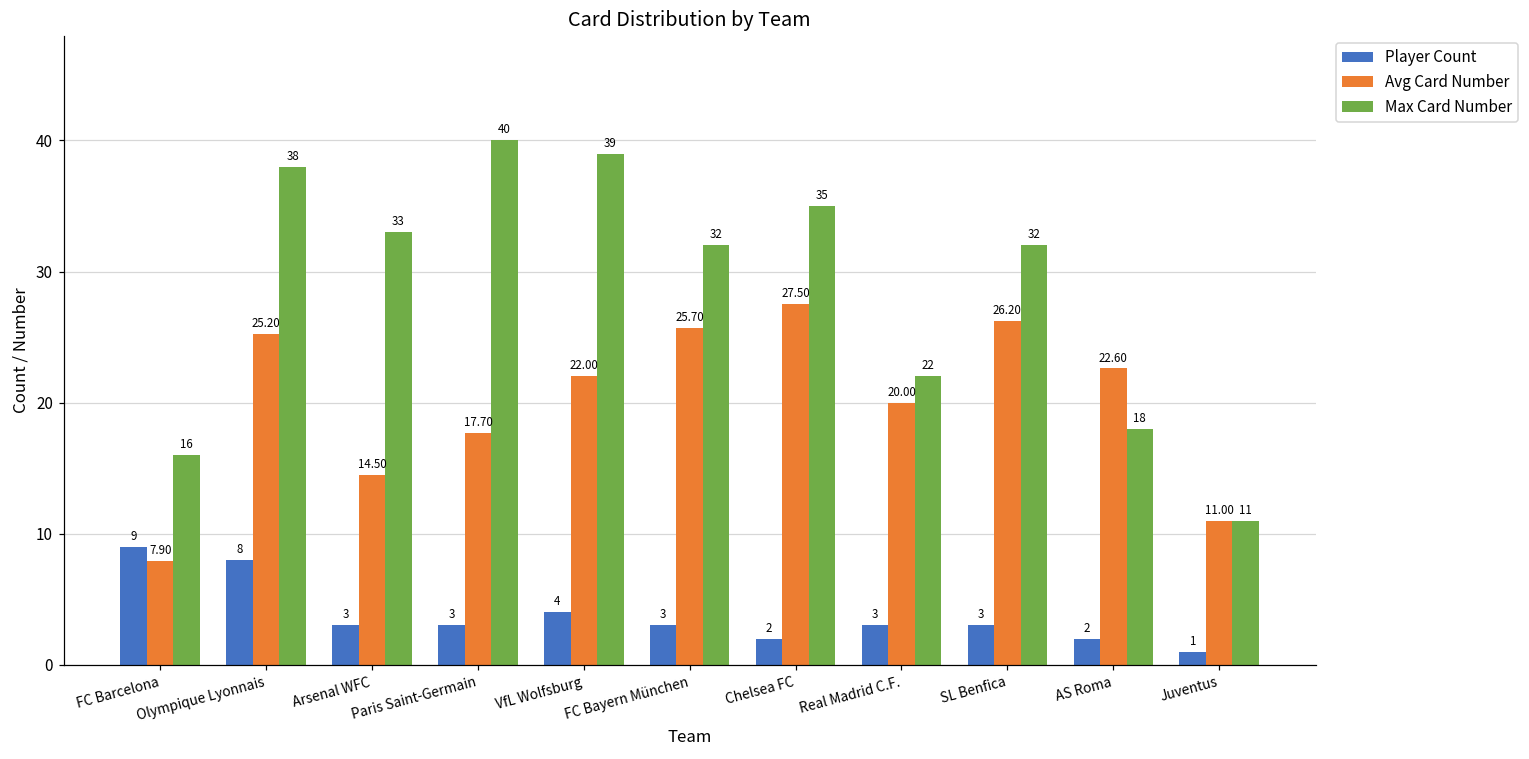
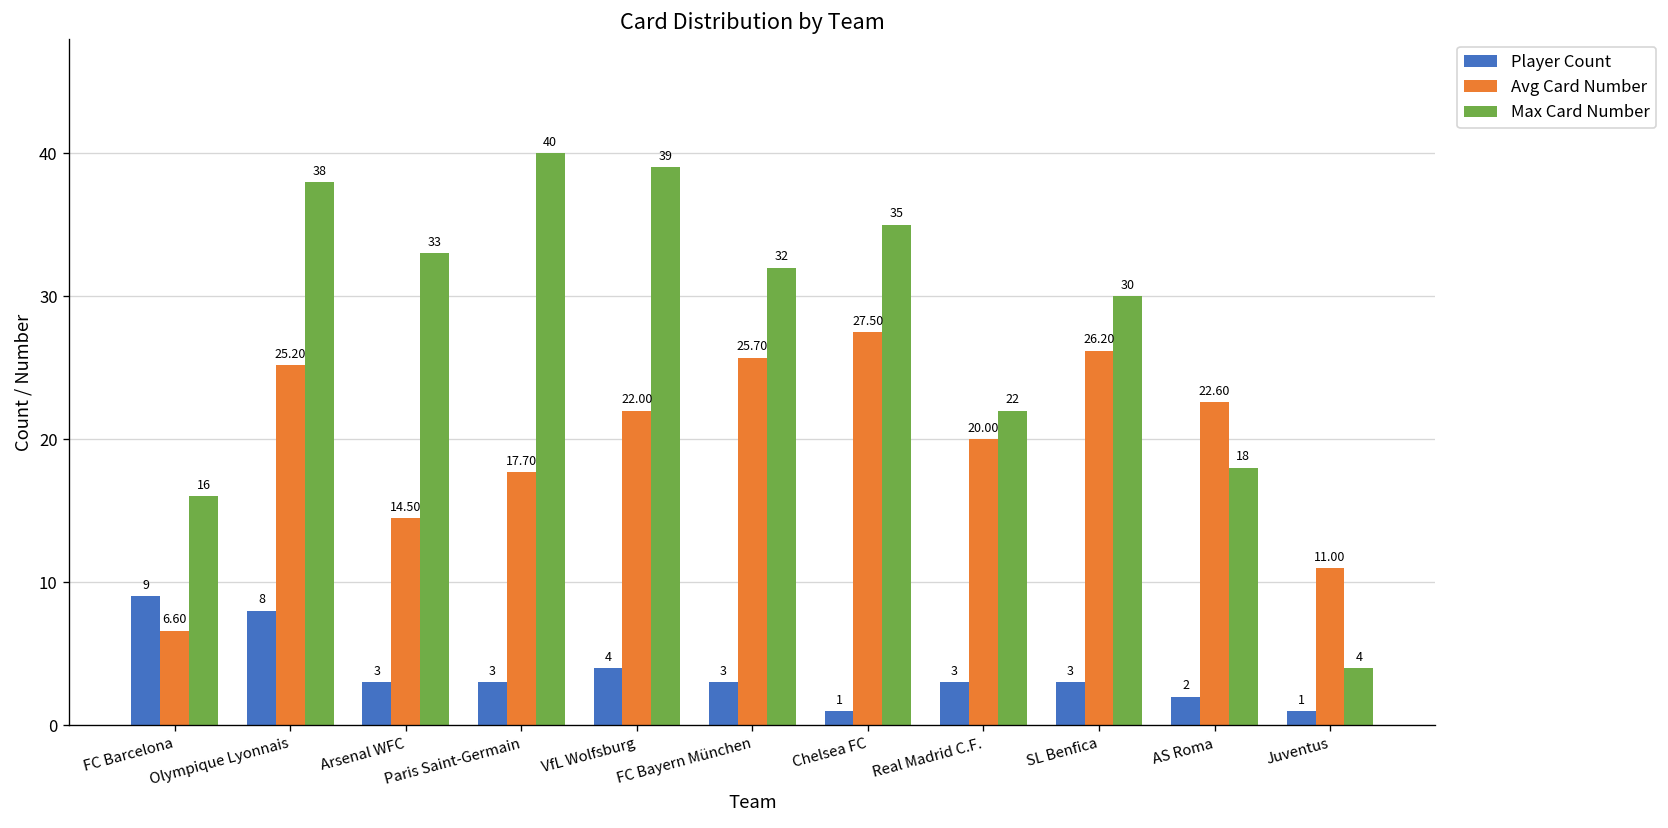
  {
    "Player Count": {
      "FC Barcelona": 9,
      "Olympique Lyonnais": 8,
      "Arsenal WFC": 3,
      "Paris Saint-Germain": 3,
      "VfL Wolfsburg": 4,
      "FC Bayern München": 3,
-     "Chelsea FC": 2,
+     "Chelsea FC": 1,
      "Real Madrid C.F.": 3,
      "SL Benfica": 3,
      "AS Roma": 2,
      "Juventus": 1
    },
    "Avg Card Number": {
-     "FC Barcelona": 7.90,
+     "FC Barcelona": 6.60,
      "Olympique Lyonnais": 25.20,
      "Arsenal WFC": 14.50,
      "Paris Saint-Germain": 17.70,
      "VfL Wolfsburg": 22.00,
      "FC Bayern München": 25.70,
      "Chelsea FC": 27.50,
      "Real Madrid C.F.": 20.00,
      "SL Benfica": 26.20,
      "AS Roma": 22.60,
      "Juventus": 11.00
    },
    "Max Card Number": {
      "FC Barcelona": 16,
      "Olympique Lyonnais": 38,
      "Arsenal WFC": 33,
      "Paris Saint-Germain": 40,
      "VfL Wolfsburg": 39,
      "FC Bayern München": 32,
      "Chelsea FC": 35,
      "Real Madrid C.F.": 22,
-     "SL Benfica": 32,
+     "SL Benfica": 30,
      "AS Roma": 18,
-     "Juventus": 11
+     "Juventus": 4
    }
  }
